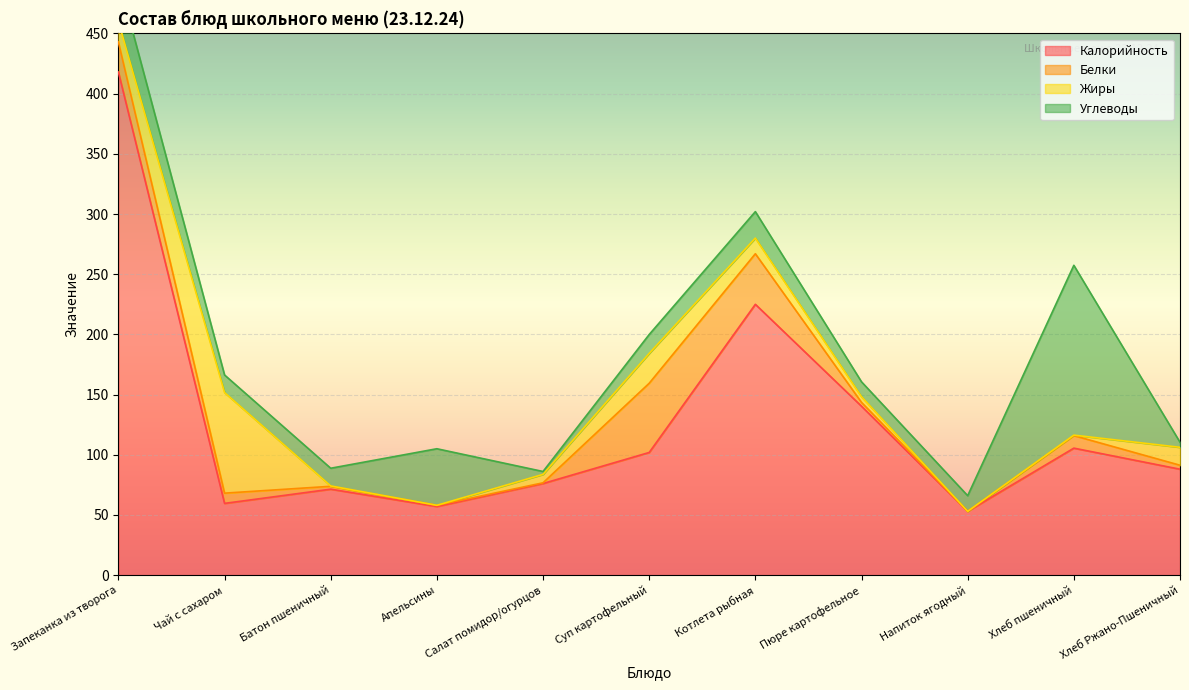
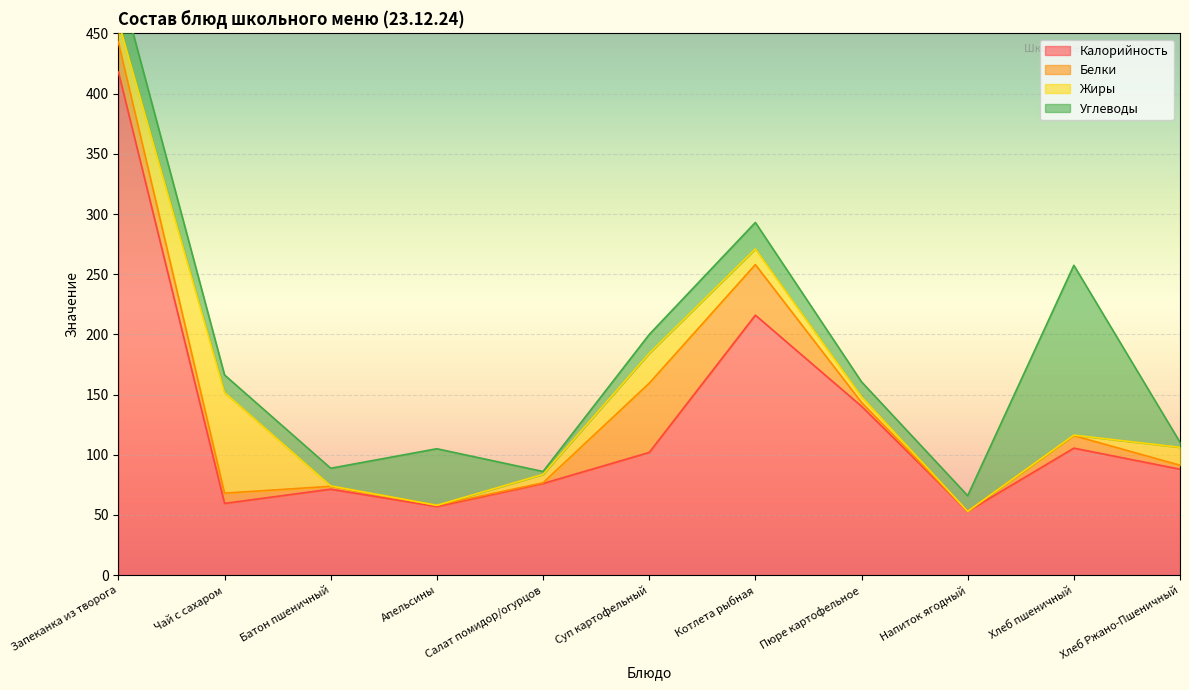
  {
    "Калорийность": {
      "Запеканка из творога": 418,
      "Чай с сахаром": 60,
      "Батон пшеничный": 71,
      "Суп картофельный": 102,
-     "Котлета рыбная": 225,
+     "Котлета рыбная": 216,
      "Пюре картофельное": 140,
      "Хлеб пшеничный": 106,
      "Хлеб Ржано-Пшеничный": 88
    },
    "Белки": {
      "Запеканка из творога": 25,
      "Чай с сахаром": 8,
      "Суп картофельный": 58,
      "Котлета рыбная": 42,
      "Пюре картофельное": 3,
      "Хлеб Ржано-Пшеничный": 3
    },
    "Жиры": {
      "Чай с сахаром": 84,
      "Салат помидор/огурцов": 7,
      "Суп картофельный": 25,
      "Котлета рыбная": 13,
      "Пюре картофельное": 5,
      "Хлеб Ржано-Пшеничный": 15
    },
    "Углеводы": {
      "Чай с сахаром": 15,
      "Батон пшеничный": 15,
      "Апельсины": 47,
      "Салат помидор/огурцов": 2,
      "Суп картофельный": 16,
      "Котлета рыбная": 22,
      "Пюре картофельное": 12,
      "Напиток ягодный": 13,
      "Хлеб пшеничный": 141,
      "Хлеб Ржано-Пшеничный": 4
    }
  }
